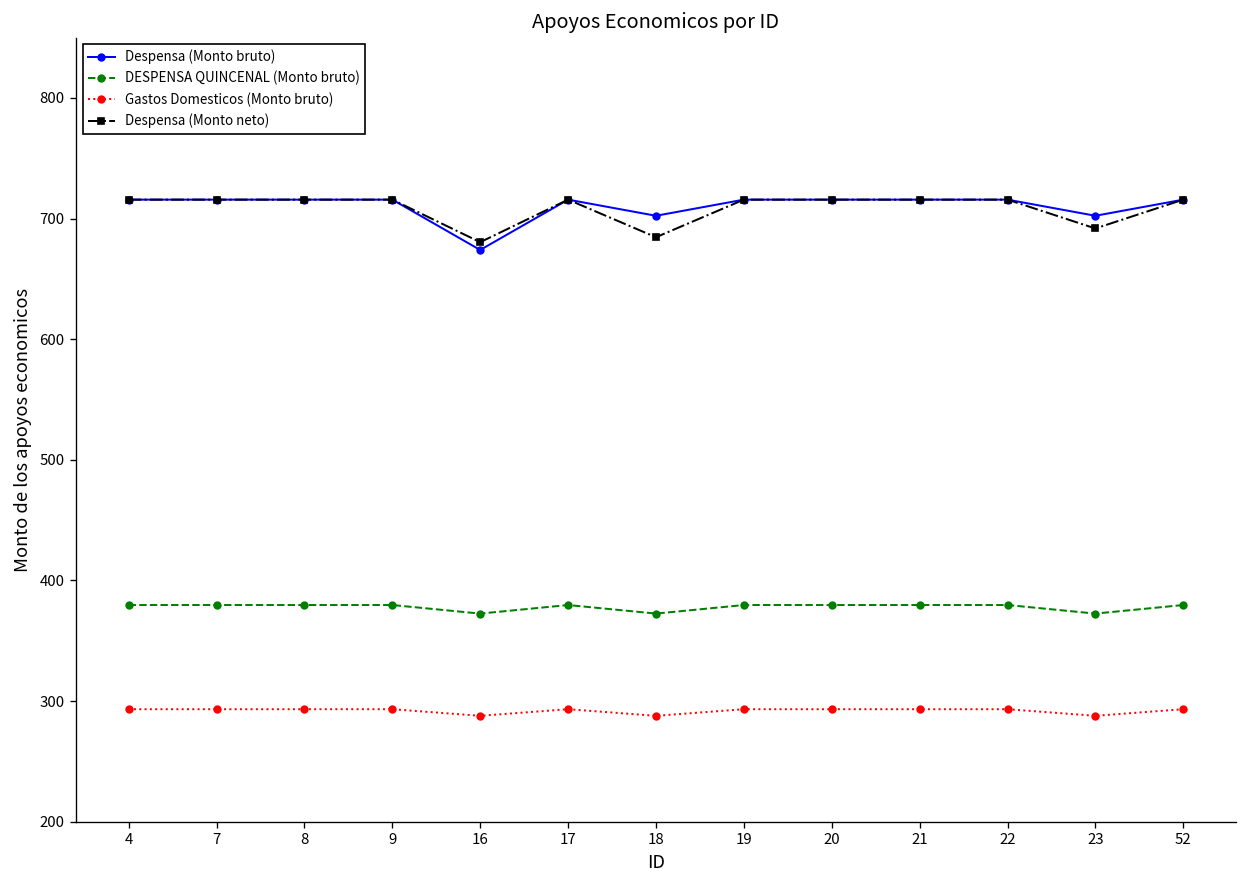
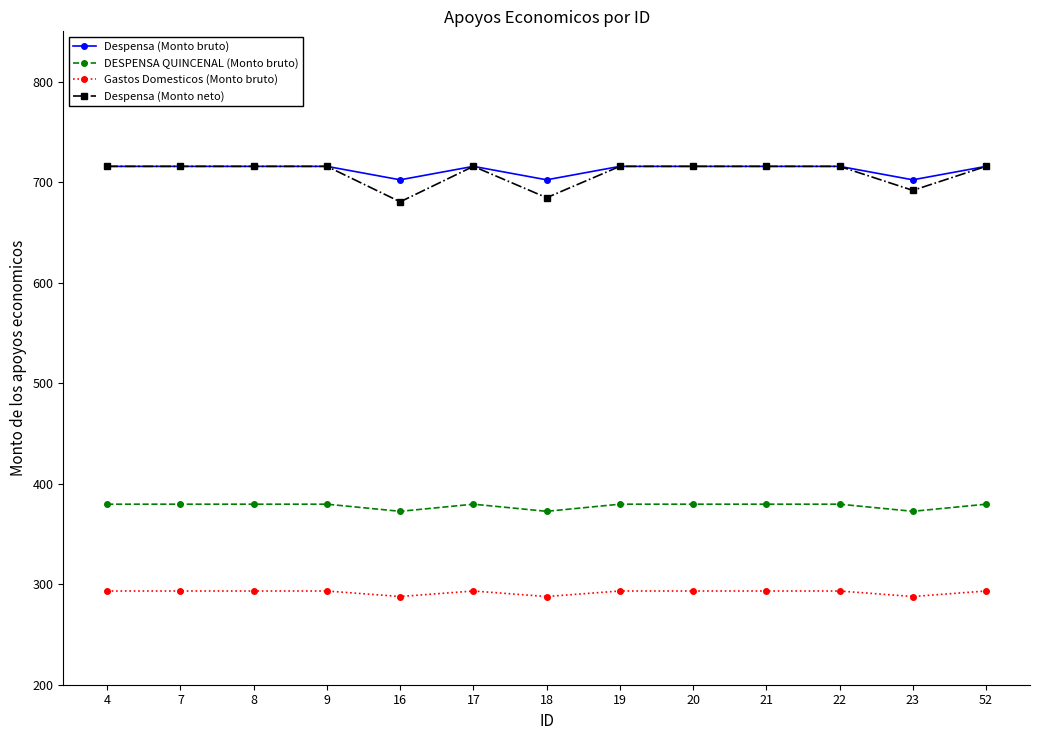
  {
    "Despensa (Monto bruto)": {
-     "16": 674,
+     "16": 702,
      "18": 702,
      "23": 702
    },
    "DESPENSA QUINCENAL (Monto bruto)": {
      "4": 380,
      "7": 380,
      "8": 380,
      "9": 380,
      "16": 373,
      "17": 380,
      "18": 373,
      "19": 380,
      "20": 380,
      "21": 380,
      "22": 380,
      "23": 373,
      "52": 380
    },
    "Gastos Domesticos (Monto bruto)": {
      "4": 293,
      "7": 293,
      "8": 293,
      "9": 293,
      "16": 288,
      "17": 293,
      "18": 288,
      "19": 293,
      "20": 293,
      "21": 293,
      "22": 293,
      "23": 288,
      "52": 293
    },
    "Despensa (Monto neto)": {
      "16": 680,
      "18": 685,
      "23": 692
    }
  }
